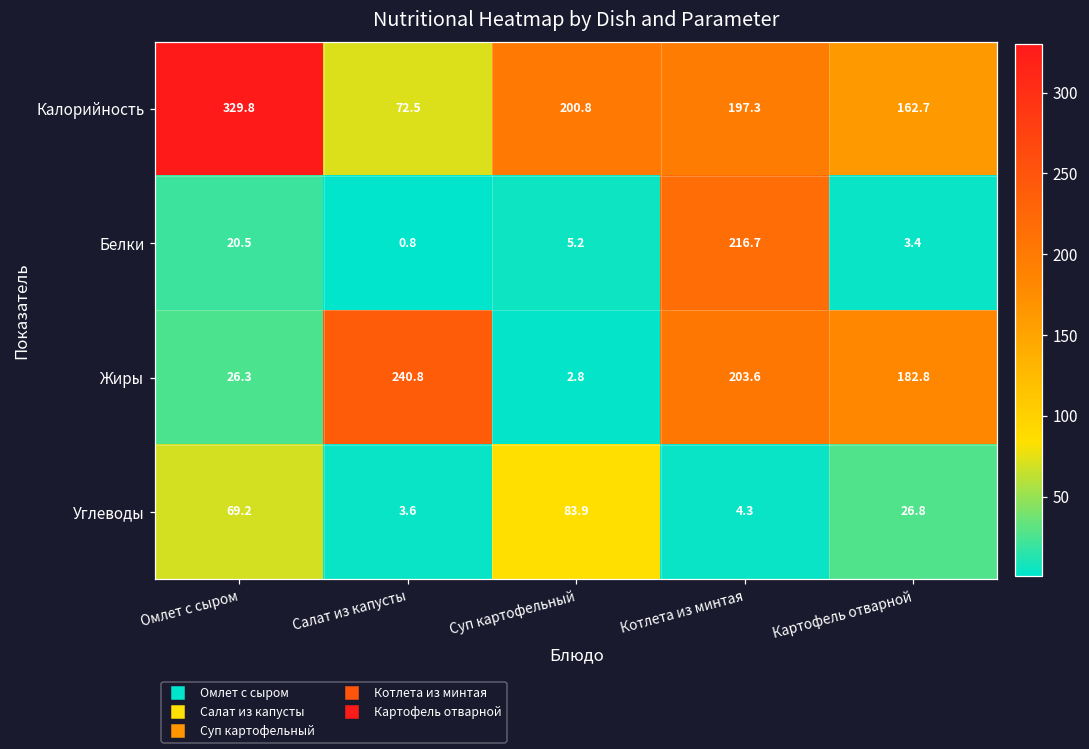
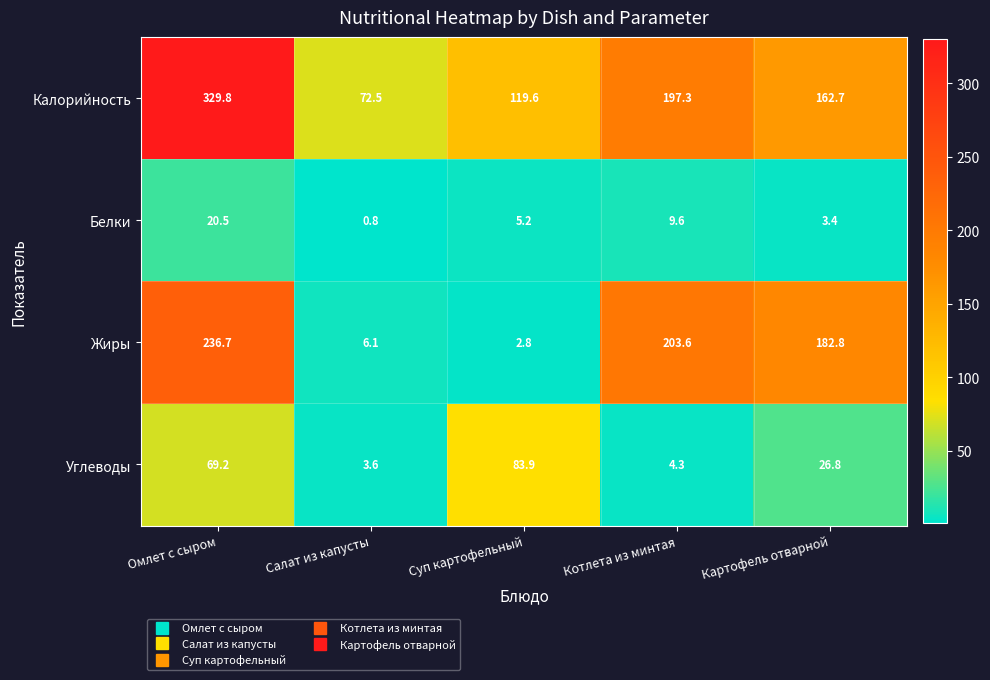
  {
    "Калорийность": {
      "Омлет с сыром": 329.8,
      "Салат из капусты": 72.5,
-     "Суп картофельный": 200.8,
+     "Суп картофельный": 119.6,
      "Котлета из минтая": 197.3,
      "Картофель отварной": 162.7
    },
    "Белки": {
      "Омлет с сыром": 20.5,
      "Салат из капусты": 0.8,
      "Суп картофельный": 5.2,
-     "Котлета из минтая": 216.7,
+     "Котлета из минтая": 9.6,
      "Картофель отварной": 3.4
    },
    "Жиры": {
-     "Омлет с сыром": 26.3,
-     "Салат из капусты": 240.8,
+     "Омлет с сыром": 236.7,
+     "Салат из капусты": 6.1,
      "Суп картофельный": 2.8,
      "Котлета из минтая": 203.6,
      "Картофель отварной": 182.8
    },
    "Углеводы": {
      "Омлет с сыром": 69.2,
      "Салат из капусты": 3.6,
      "Суп картофельный": 83.9,
      "Котлета из минтая": 4.3,
      "Картофель отварной": 26.8
    }
  }
